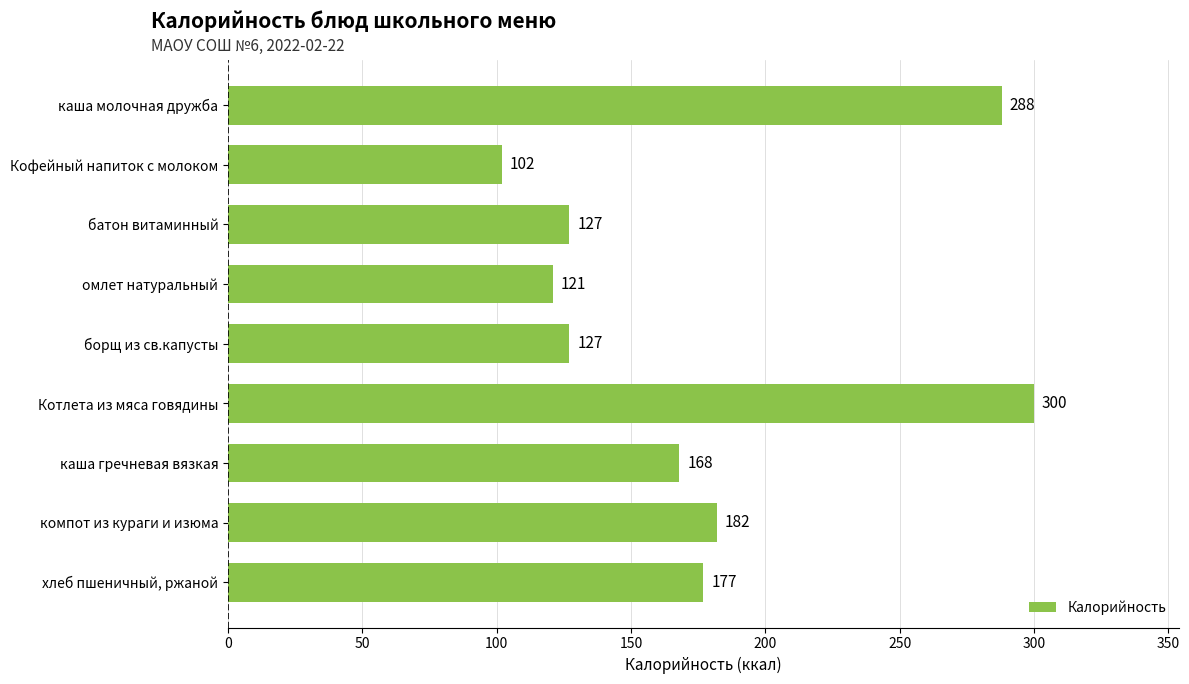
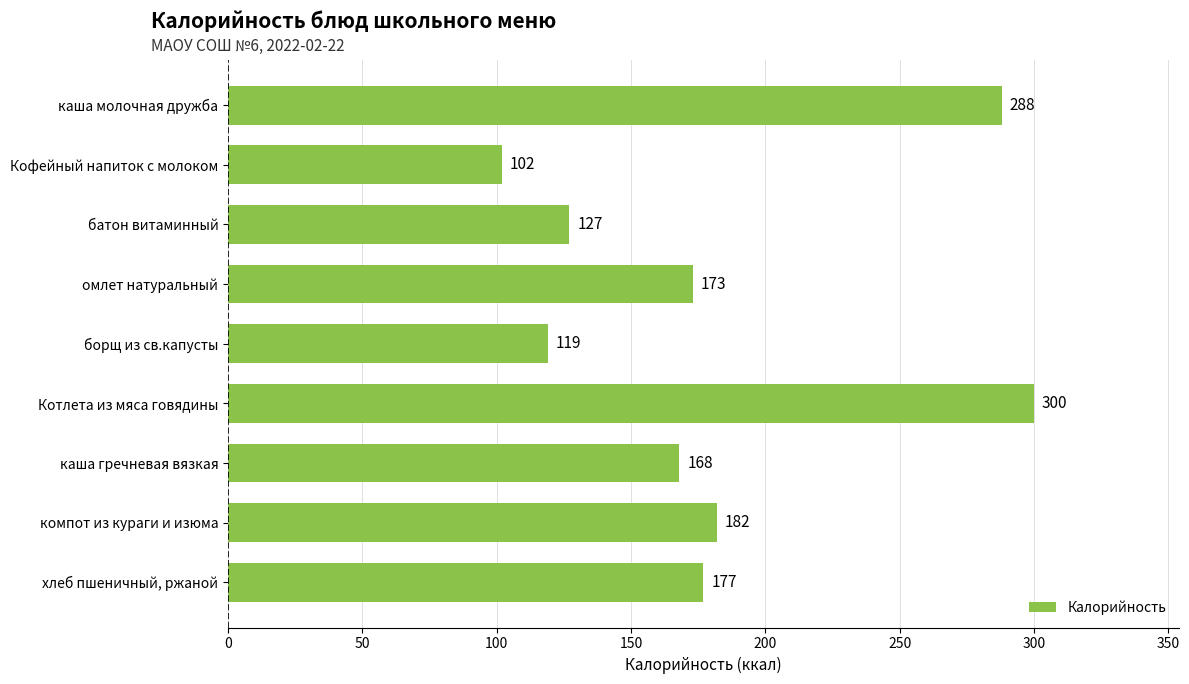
  {
    "каша молочная дружба": 288,
    "Кофейный напиток с молоком": 102,
    "батон витаминный": 127,
-   "омлет натуральный": 121,
-   "борщ из св.капусты": 127,
+   "омлет натуральный": 173,
+   "борщ из св.капусты": 119,
    "Котлета из мяса говядины": 300,
    "каша гречневая вязкая": 168,
    "компот из кураги и изюма": 182,
    "хлеб пшеничный, ржаной": 177
  }
